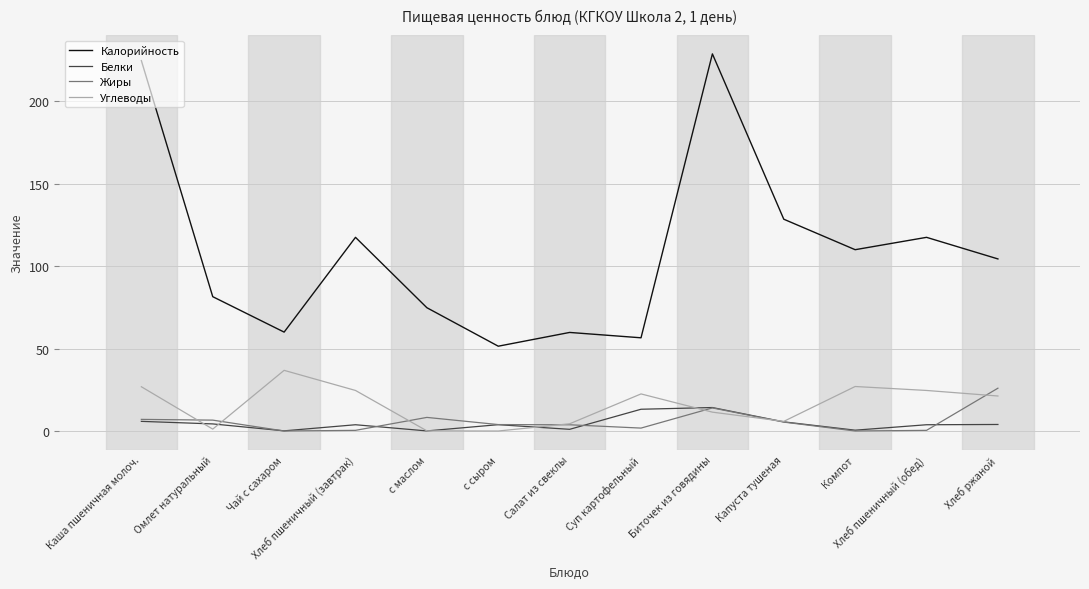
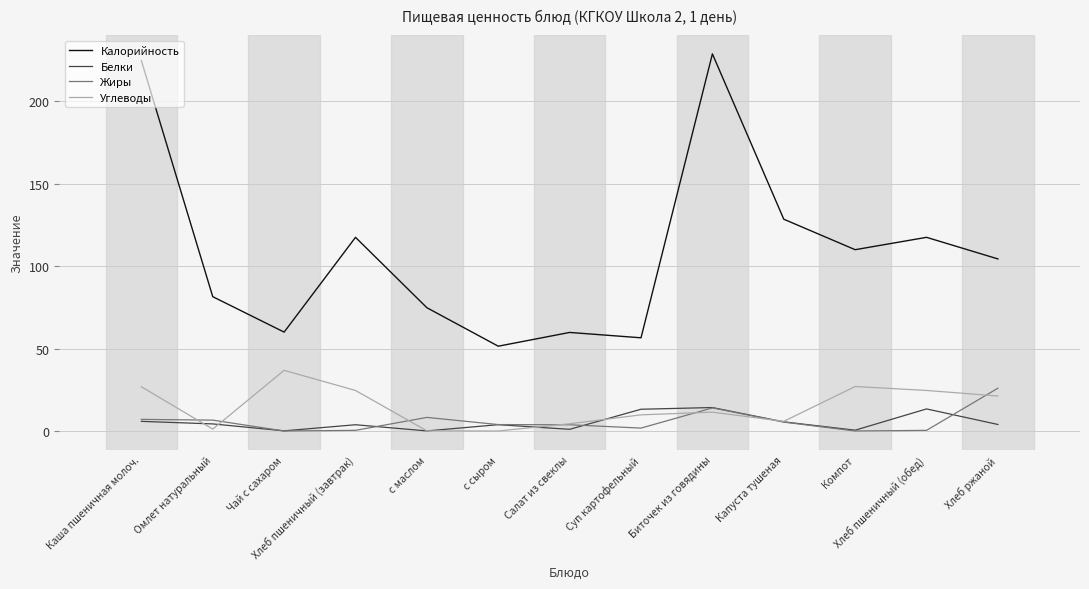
  {
    "Калорийность": {
      "Омлет натуральный": 82,
      "Чай с сахаром": 60,
      "Хлеб пшеничный (завтрак)": 118,
      "с маслом": 75,
      "с сыром": 51,
      "Салат из свеклы": 60,
      "Суп картофельный": 57,
      "Биточек из говядины": 229,
      "Капуста тушеная": 129,
      "Компот": 110,
      "Хлеб пшеничный (обед)": 118,
      "Хлеб ржаной": 104
    },
    "Белки": {
      "Омлет натуральный": 4,
      "Хлеб пшеничный (завтрак)": 4,
      "Салат из свеклы": 1,
      "Суп картофельный": 13,
-     "Хлеб пшеничный (обед)": 4,
+     "Хлеб пшеничный (обед)": 13,
      "Хлеб ржаной": 4
    },
    "Жиры": {
      "Омлет натуральный": 7,
      "Хлеб пшеничный (завтрак)": 0,
      "с маслом": 8,
      "Суп картофельный": 2,
      "Хлеб пшеничный (обед)": 0,
      "Хлеб ржаной": 26
    },
    "Углеводы": {
      "Каша пшеничная молоч.": 27,
      "Омлет натуральный": 1,
      "Чай с сахаром": 37,
      "Хлеб пшеничный (завтрак)": 25,
      "с сыром": 0,
-     "Суп картофельный": 23,
+     "Суп картофельный": 10,
      "Биточек из говядины": 11,
      "Компот": 27,
      "Хлеб пшеничный (обед)": 25,
      "Хлеб ржаной": 21
    }
  }
